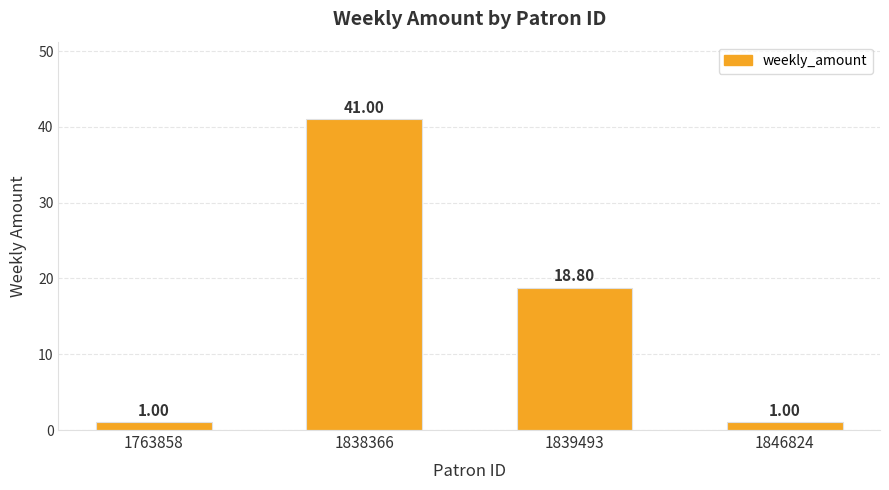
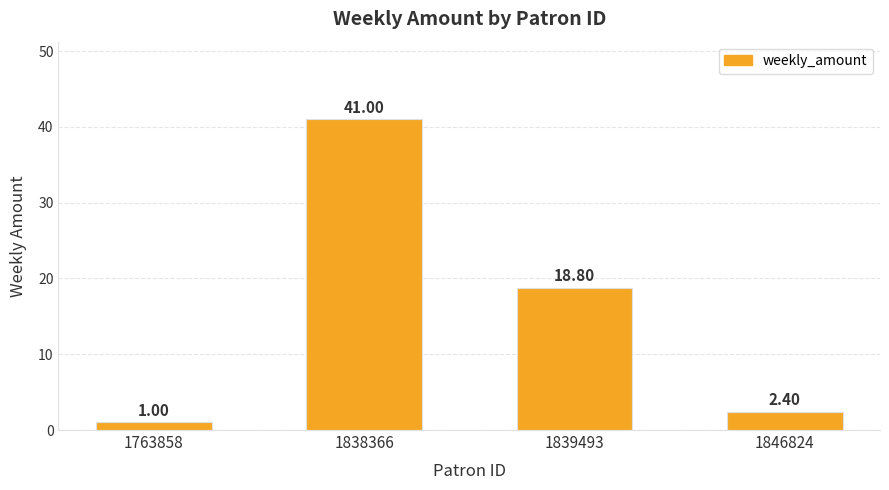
  {
    "1763858": 1.00,
    "1838366": 41.00,
    "1839493": 18.80,
-   "1846824": 1.00
+   "1846824": 2.40
  }
